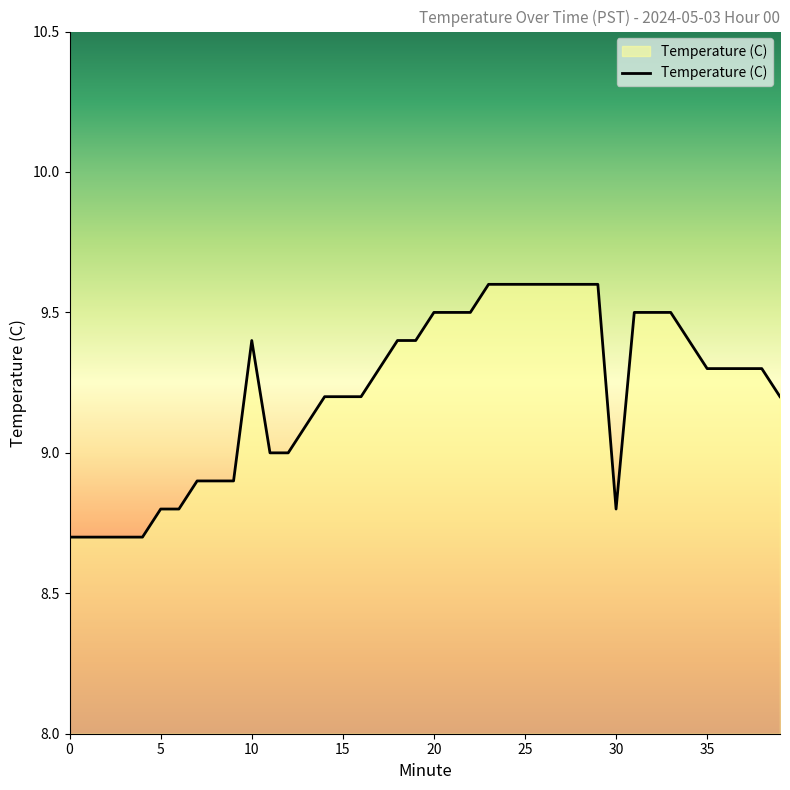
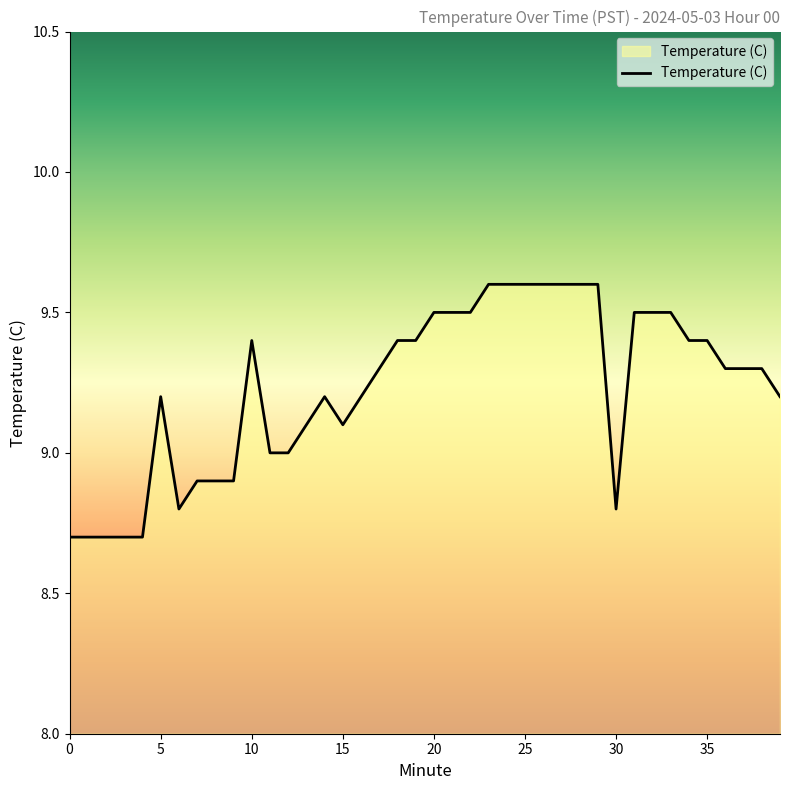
  {
    "0": 8.7,
-   "5": 8.8,
+   "5": 9.2,
    "10": 9.4,
-   "15": 9.2,
+   "15": 9.1,
    "20": 9.5,
    "25": 9.6,
    "30": 8.8,
-   "35": 9.3
+   "35": 9.4
  }
